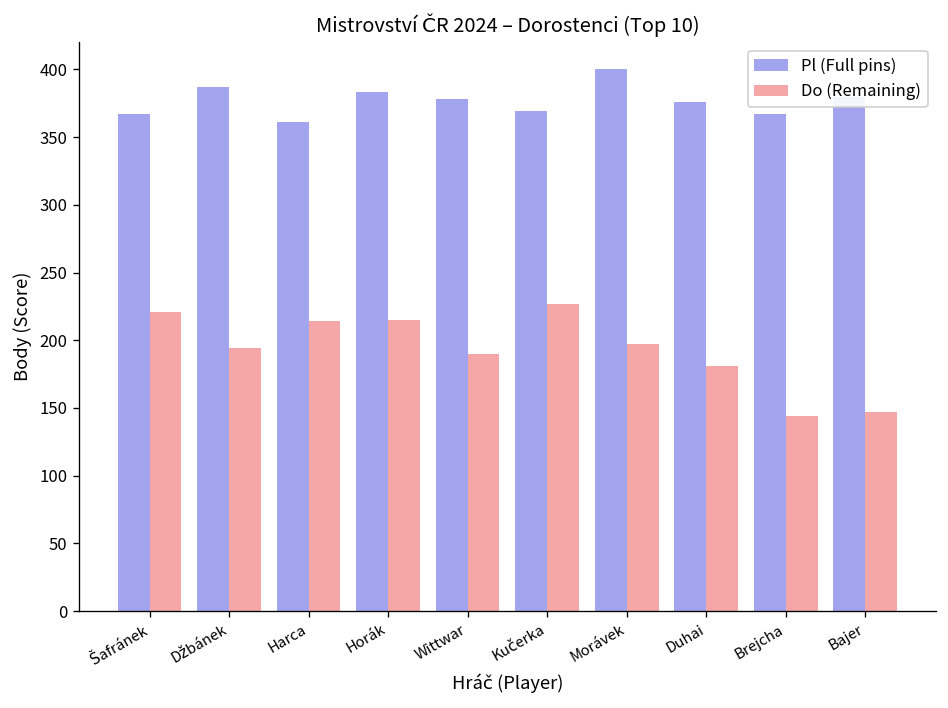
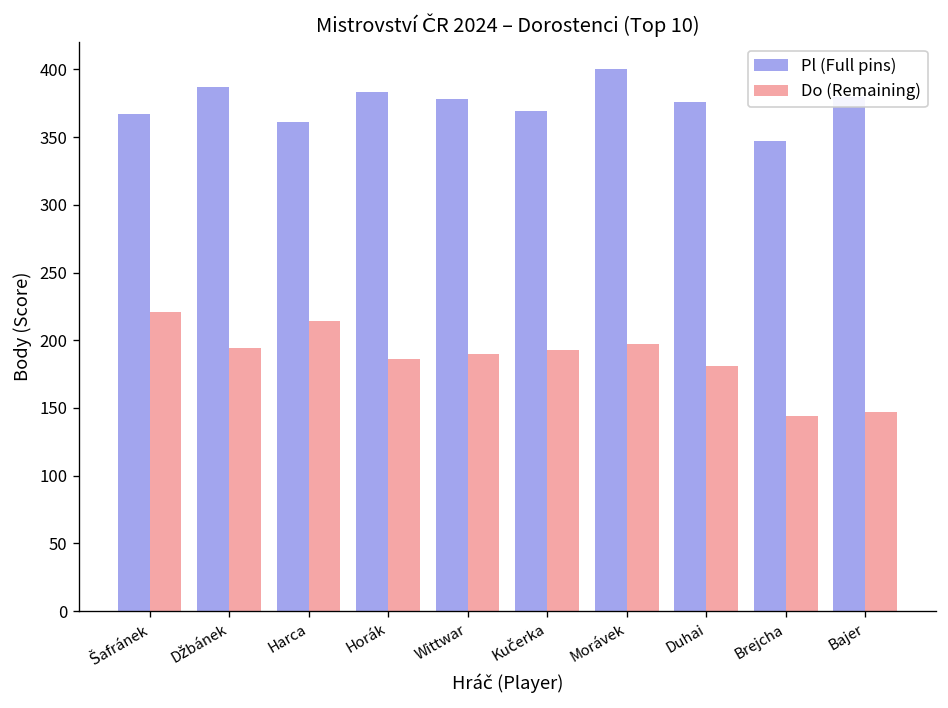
  {
    "Pl (Full pins)": {
      "Šafránek": 367,
      "Džbánek": 387,
      "Harca": 361,
      "Horák": 383,
      "Wittwar": 378,
      "Kučerka": 369,
      "Morávek": 400,
      "Duhai": 376,
-     "Brejcha": 367
+     "Brejcha": 347
    },
    "Do (Remaining)": {
      "Šafránek": 221,
      "Džbánek": 194,
      "Harca": 214,
-     "Horák": 215,
+     "Horák": 186,
      "Wittwar": 190,
-     "Kučerka": 227,
+     "Kučerka": 193,
      "Morávek": 197,
      "Duhai": 181,
      "Brejcha": 144,
      "Bajer": 147
    }
  }
